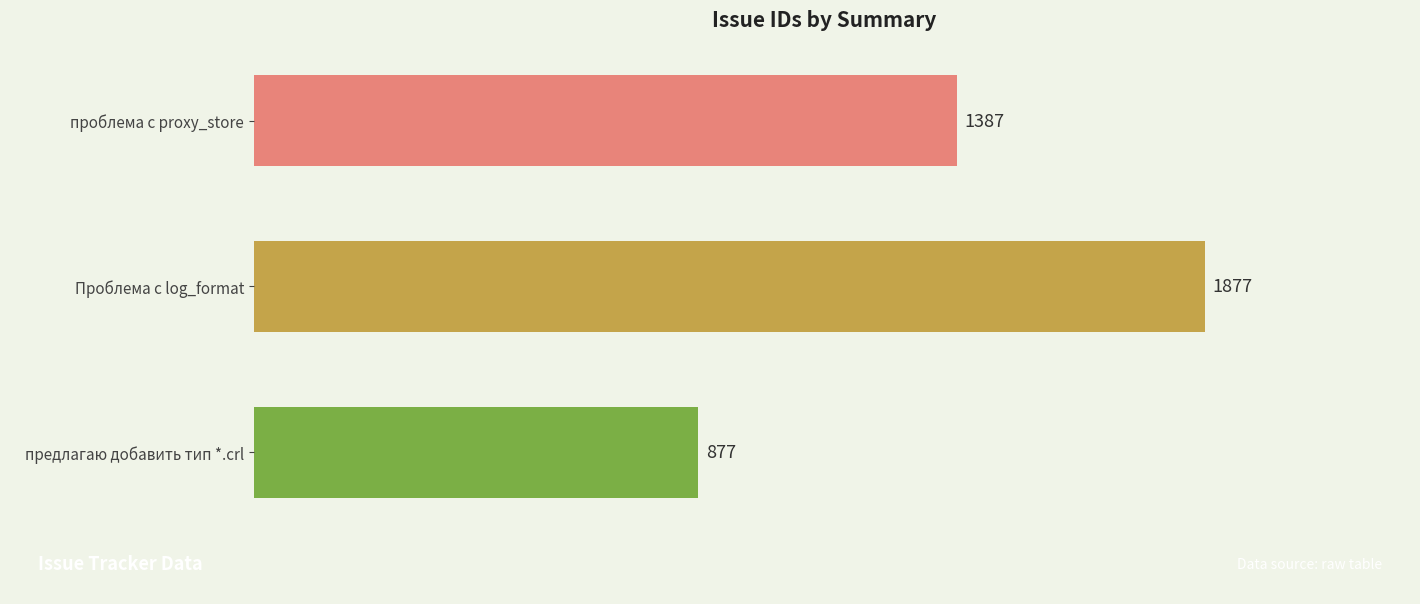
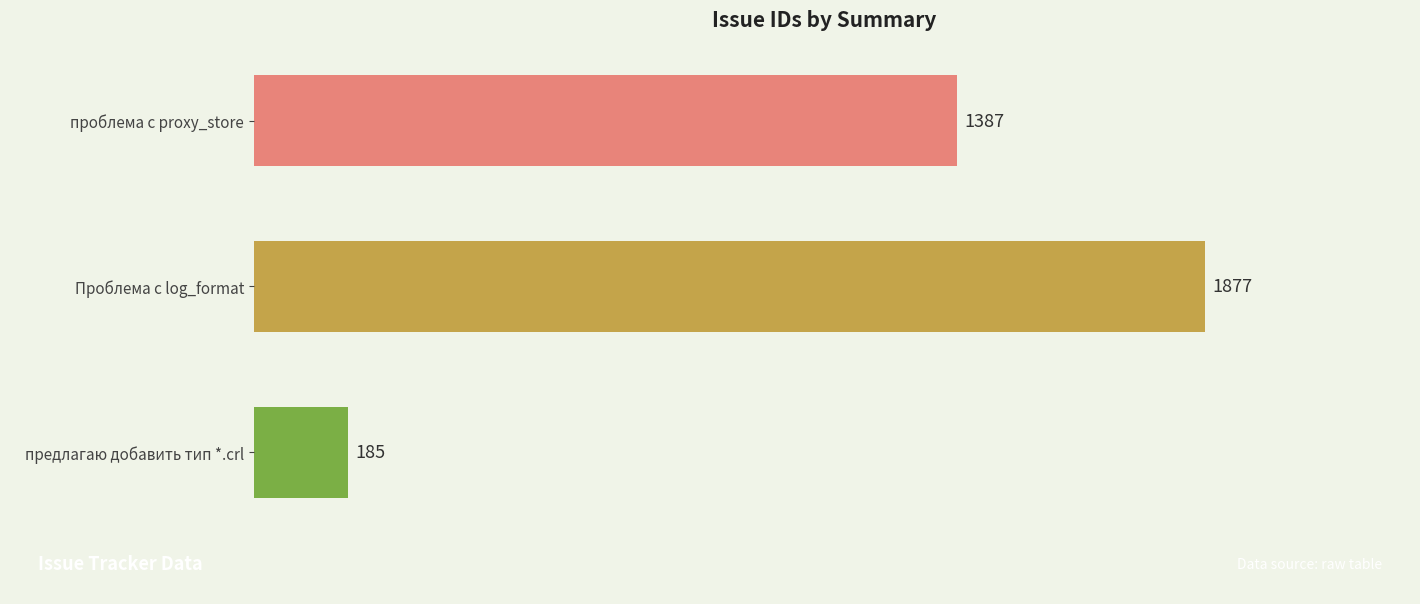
  {
    "проблема с proxy_store": 1387,
    "Проблема с log_format": 1877,
-   "предлагаю добавить тип *.crl": 877
+   "предлагаю добавить тип *.crl": 185
  }
